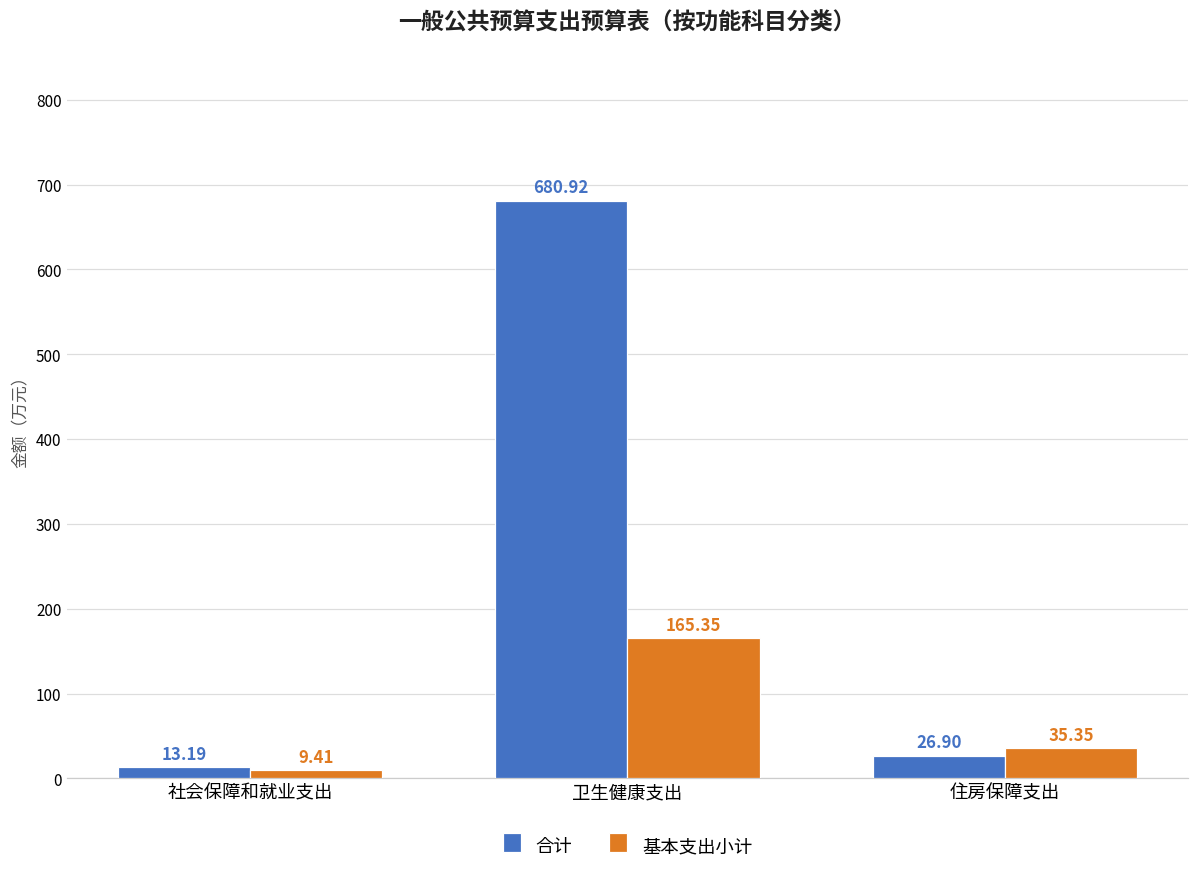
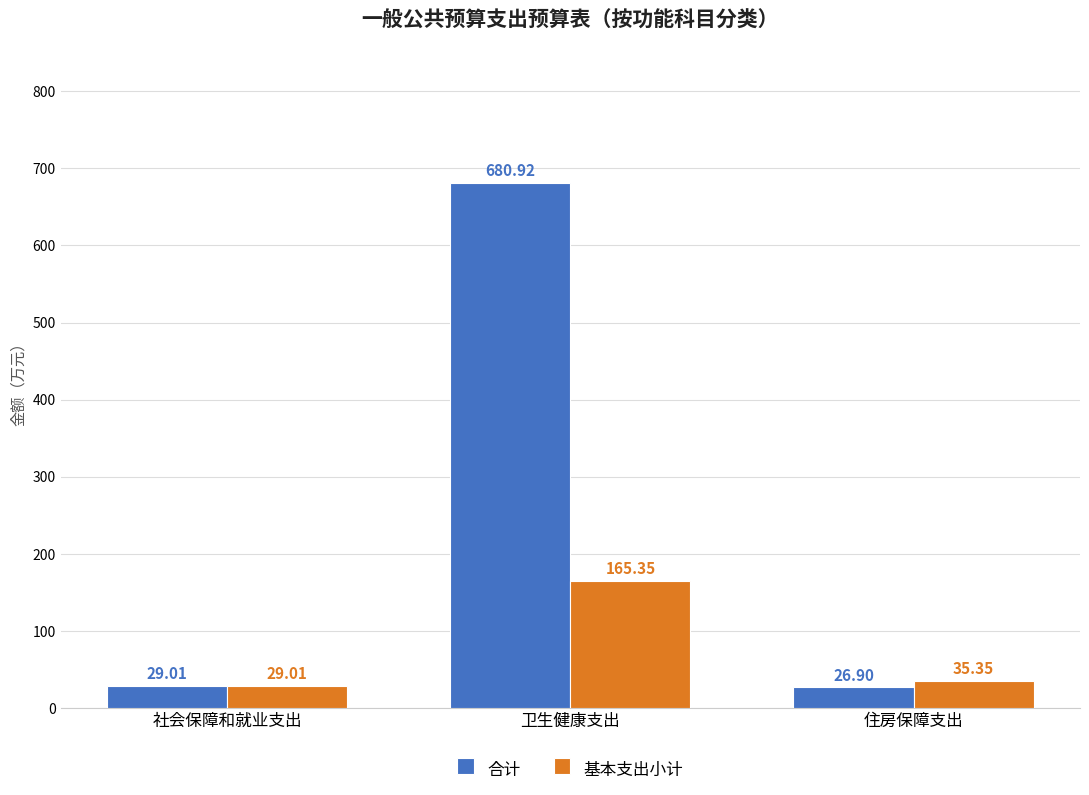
  {
    "合计": {
-     "社会保障和就业支出": 13.19,
+     "社会保障和就业支出": 29.01,
      "卫生健康支出": 680.92,
      "住房保障支出": 26.90
    },
    "基本支出小计": {
-     "社会保障和就业支出": 9.41,
+     "社会保障和就业支出": 29.01,
      "卫生健康支出": 165.35,
      "住房保障支出": 35.35
    }
  }
